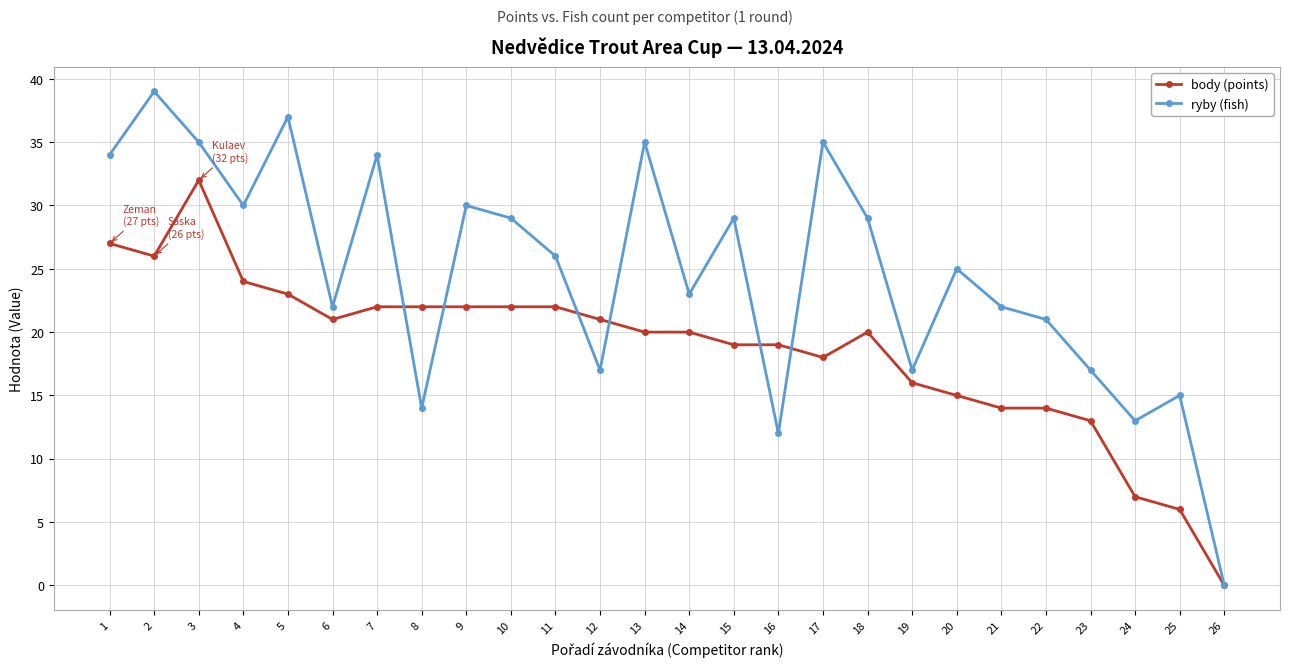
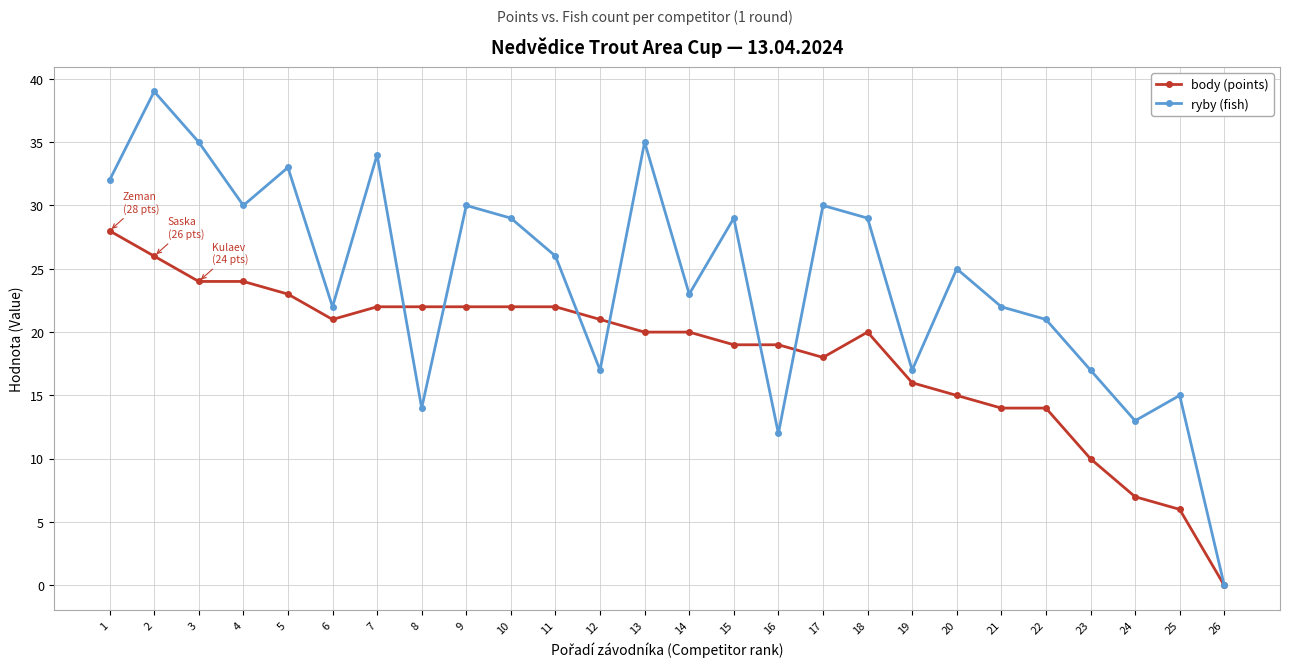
  {
    "body (points)": {
-     "1": "(27 pts)",
+     "1": "(28 pts)",
      "2": "(26 pts)",
-     "3": "(32 pts)",
+     "3": "(24 pts)",
      "4": "(24 pts)",
-     "23": "13"
+     "23": "10"
    },
    "ryby (fish)": {
-     "1": "34",
+     "1": "32",
      "2": "39",
      "3": "35",
      "4": "30",
-     "5": "37",
+     "5": "33",
      "6": "22",
      "7": "34",
      "8": "14",
      "9": "30",
      "10": "29",
      "11": "26",
      "12": "17",
      "13": "35",
      "14": "23",
      "15": "29",
      "16": "12",
-     "17": "35",
+     "17": "30",
      "18": "29",
      "19": "17",
      "20": "25",
      "21": "22",
      "22": "21",
      "23": "17",
      "24": "13",
      "25": "15"
    }
  }
